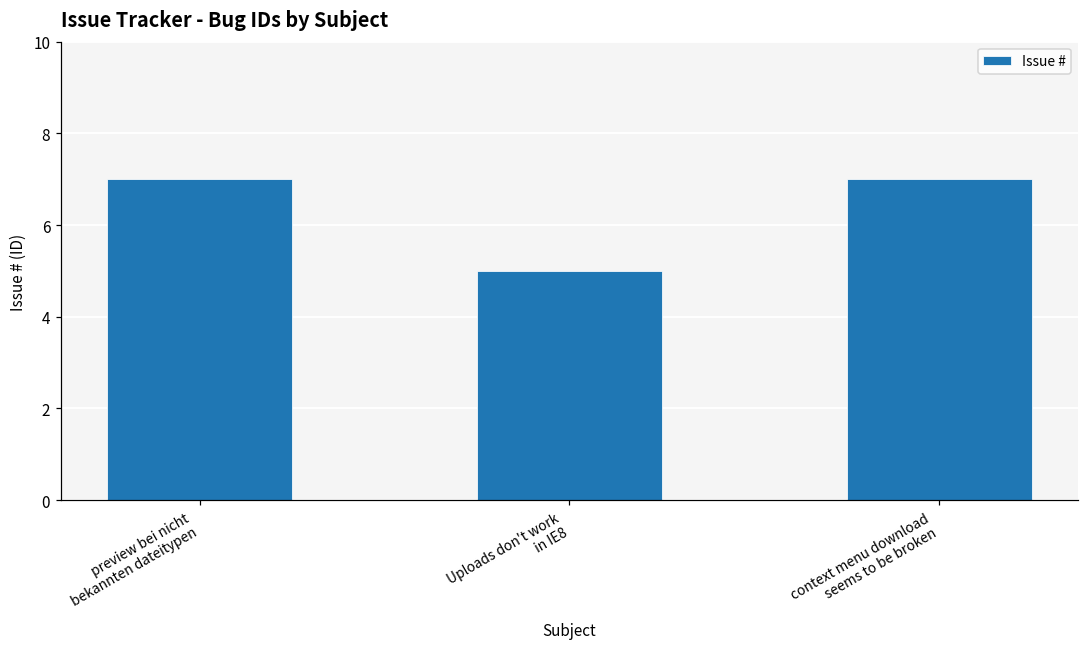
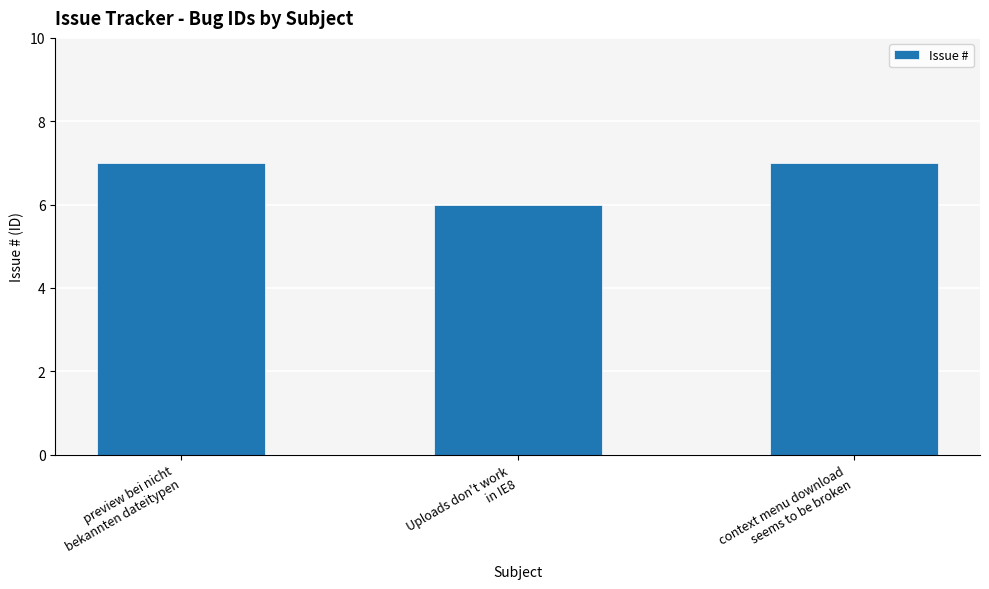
  {
    "preview bei nicht bekannten dateitypen": 7,
-   "Uploads don't work in IE8": 5,
+   "Uploads don't work in IE8": 6,
    "context menu download seems to be broken": 7
  }
